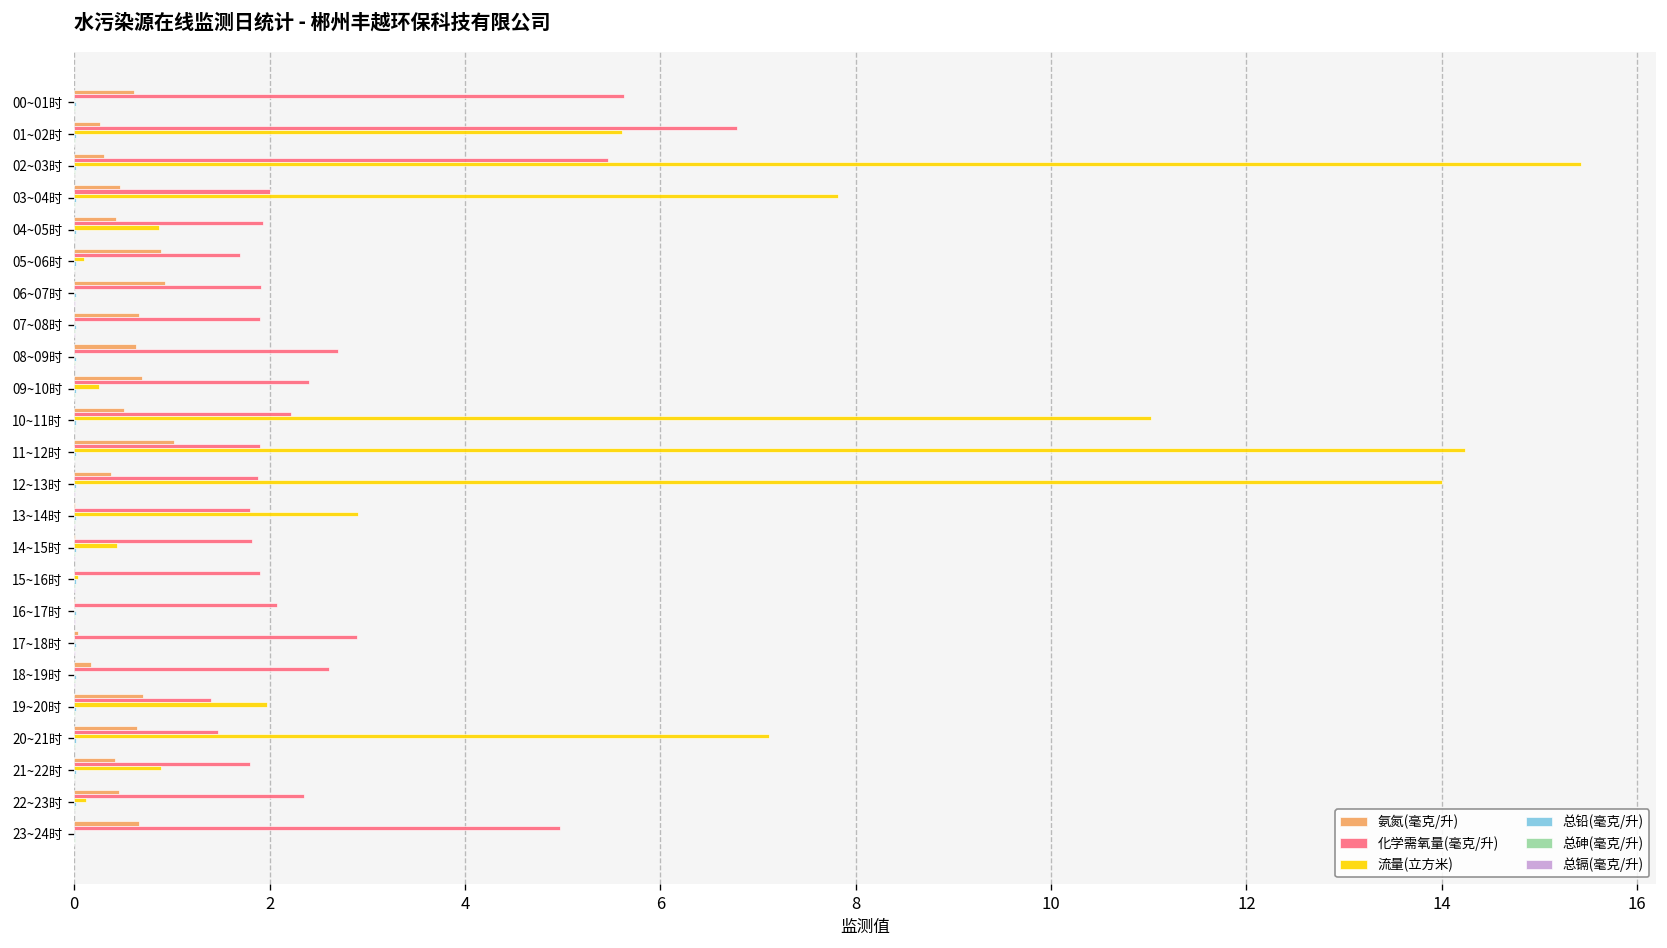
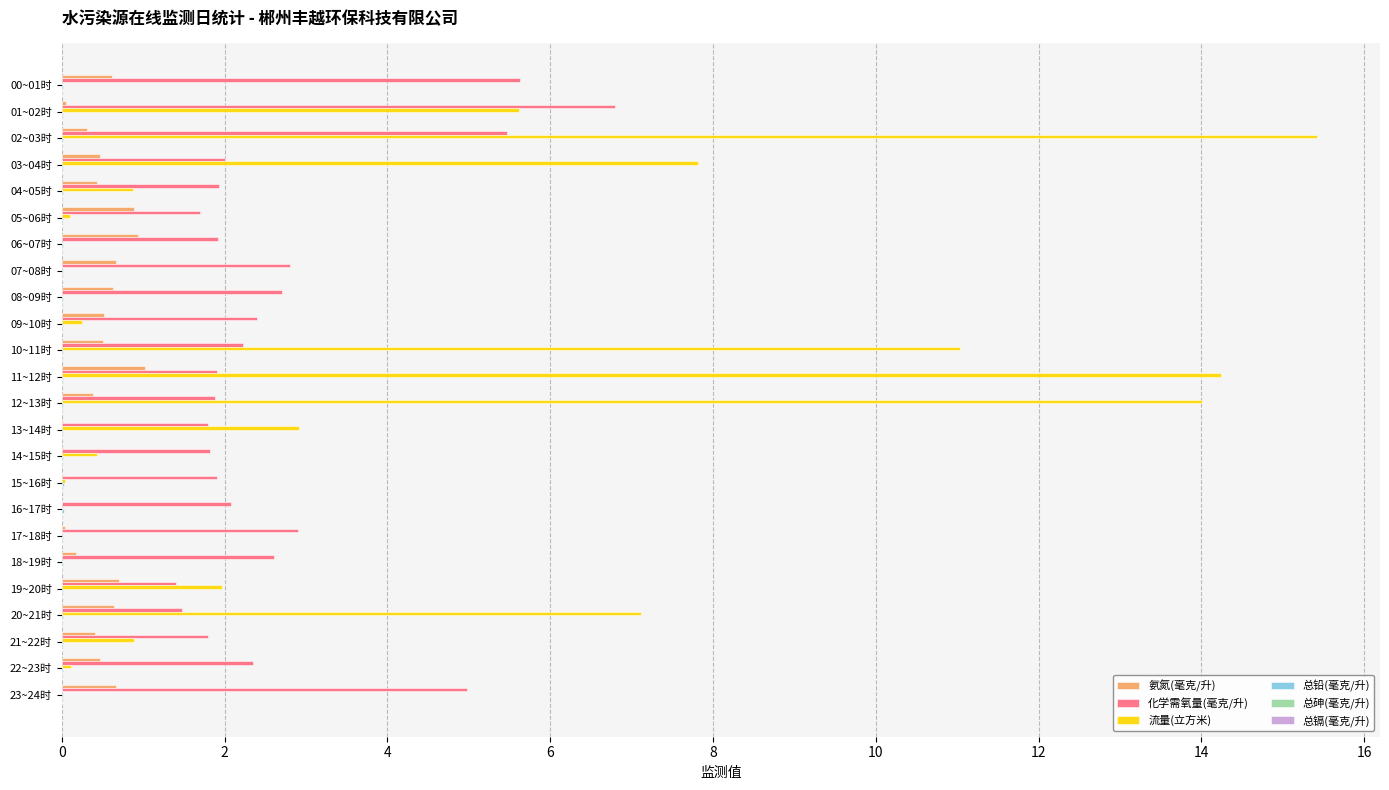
  {
    "氨氮(毫克/升)": {
      "00~01时": 0.6,
-     "01~02时": 0.3,
+     "01~02时": 0.1,
      "02~03时": 0.3,
      "03~04时": 0.5,
      "04~05时": 0.4,
      "05~06时": 0.9,
      "06~07时": 0.9,
      "07~08时": 0.7,
      "08~09时": 0.6,
-     "09~10时": 0.7,
+     "09~10时": 0.5,
      "10~11时": 0.5,
      "11~12时": 1.0,
      "12~13时": 0.4,
      "15~16时": 0.0,
      "17~18时": 0.0,
      "18~19时": 0.2,
      "19~20时": 0.7,
      "20~21时": 0.6,
      "21~22时": 0.4,
      "22~23时": 0.5,
      "23~24时": 0.7
    },
    "化学需氧量(毫克/升)": {
      "00~01时": 5.6,
      "01~02时": 6.8,
      "02~03时": 5.5,
      "03~04时": 2.0,
      "04~05时": 1.9,
      "05~06时": 1.7,
      "06~07时": 1.9,
-     "07~08时": 1.9,
+     "07~08时": 2.8,
      "08~09时": 2.7,
      "09~10时": 2.4,
      "10~11时": 2.2,
      "11~12时": 1.9,
      "12~13时": 1.9,
      "13~14时": 1.8,
      "14~15时": 1.8,
      "15~16时": 1.9,
      "16~17时": 2.1,
      "17~18时": 2.9,
      "18~19时": 2.6,
      "19~20时": 1.4,
      "20~21时": 1.5,
      "21~22时": 1.8,
      "22~23时": 2.4,
      "23~24时": 5.0
    },
    "流量(立方米)": {
      "00~01时": 0.0,
      "01~02时": 5.6,
      "02~03时": 15.4,
      "03~04时": 7.8,
      "04~05时": 0.9,
      "05~06时": 0.1,
      "06~07时": 0.0,
      "07~08时": 0.0,
      "08~09时": 0.0,
      "09~10时": 0.2,
      "10~11时": 11.0,
      "11~12时": 14.2,
      "12~13时": 14.0,
      "13~14时": 2.9,
      "14~15时": 0.4,
      "15~16时": 0.0,
      "16~17时": 0.0,
      "17~18时": 0.0,
      "18~19时": 0.0,
      "19~20时": 2.0,
      "20~21时": 7.1,
      "21~22时": 0.9,
      "22~23时": 0.1,
      "23~24时": 0.0
    }
  }
